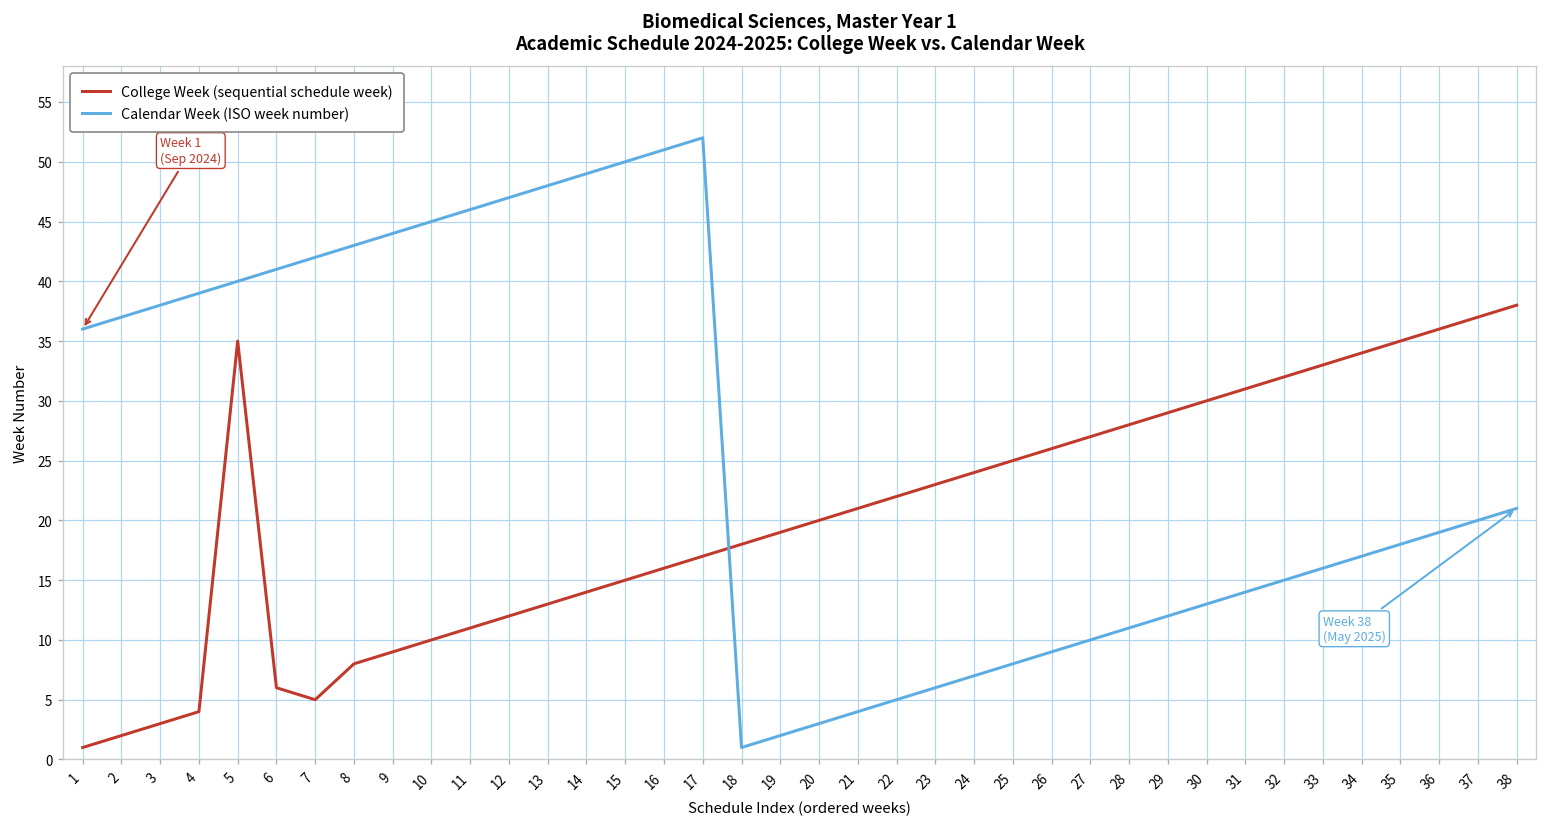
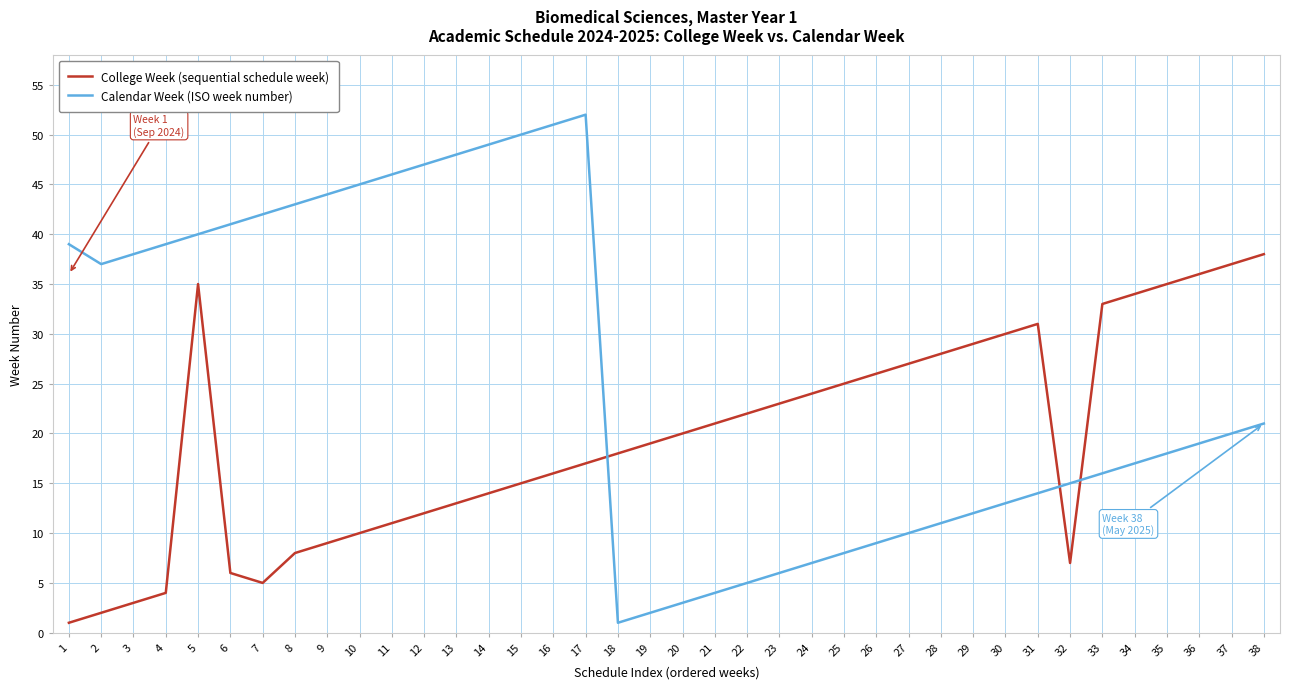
  {
    "College Week (sequential schedule week)": {
      "1": 1,
      "2": 2,
      "3": 3,
      "4": 4,
      "5": 35,
      "6": 6,
      "7": 5,
      "8": 8,
      "9": 9,
      "10": 10,
      "11": 11,
      "12": 12,
      "13": 13,
      "14": 14,
      "15": 15,
      "16": 16,
      "17": 17,
      "18": 18,
      "19": 19,
      "20": 20,
      "21": 21,
      "22": 22,
      "23": 23,
      "24": 24,
      "25": 25,
      "26": 26,
      "27": 27,
      "28": 28,
      "29": 29,
      "30": 30,
      "31": 31,
-     "32": 32,
+     "32": 7,
      "33": 33,
      "34": 34,
      "35": 35,
      "36": 36,
      "37": 37,
      "38": 38
    },
    "Calendar Week (ISO week number)": {
-     "1": 36,
+     "1": 39,
      "5": 40,
      "6": 41,
      "7": 42,
      "8": 43,
      "9": 44,
      "10": 45,
      "11": 46,
      "12": 47,
      "13": 48,
      "14": 49,
      "15": 50,
      "16": 51,
      "17": 52,
      "18": 1,
      "19": 2,
      "20": 3,
      "21": 4,
      "22": 5,
      "23": 6,
      "24": 7,
      "25": 8,
      "26": 9,
      "27": 10,
      "28": 11,
      "29": 12,
      "30": 13,
      "31": 14,
      "32": 15,
      "38": 21
    }
  }
